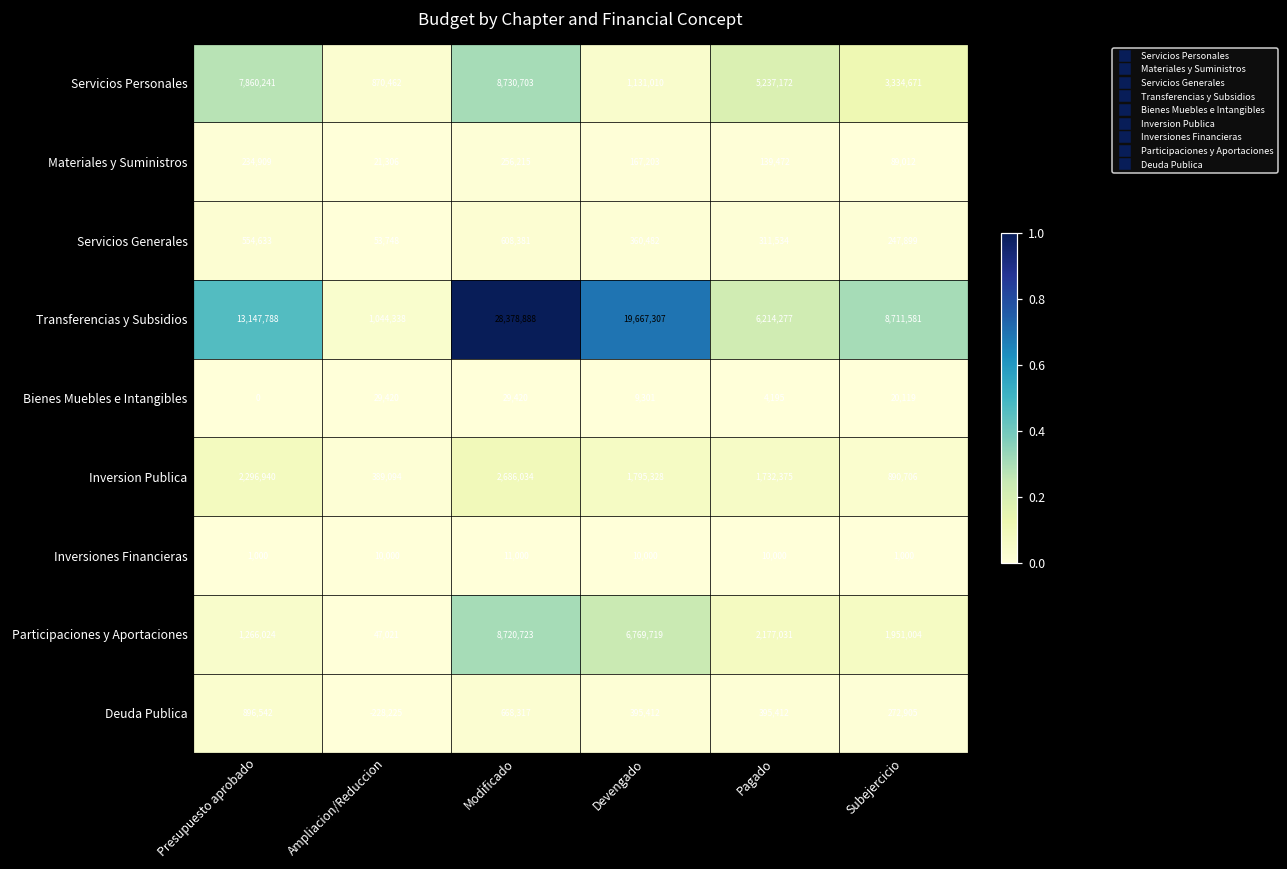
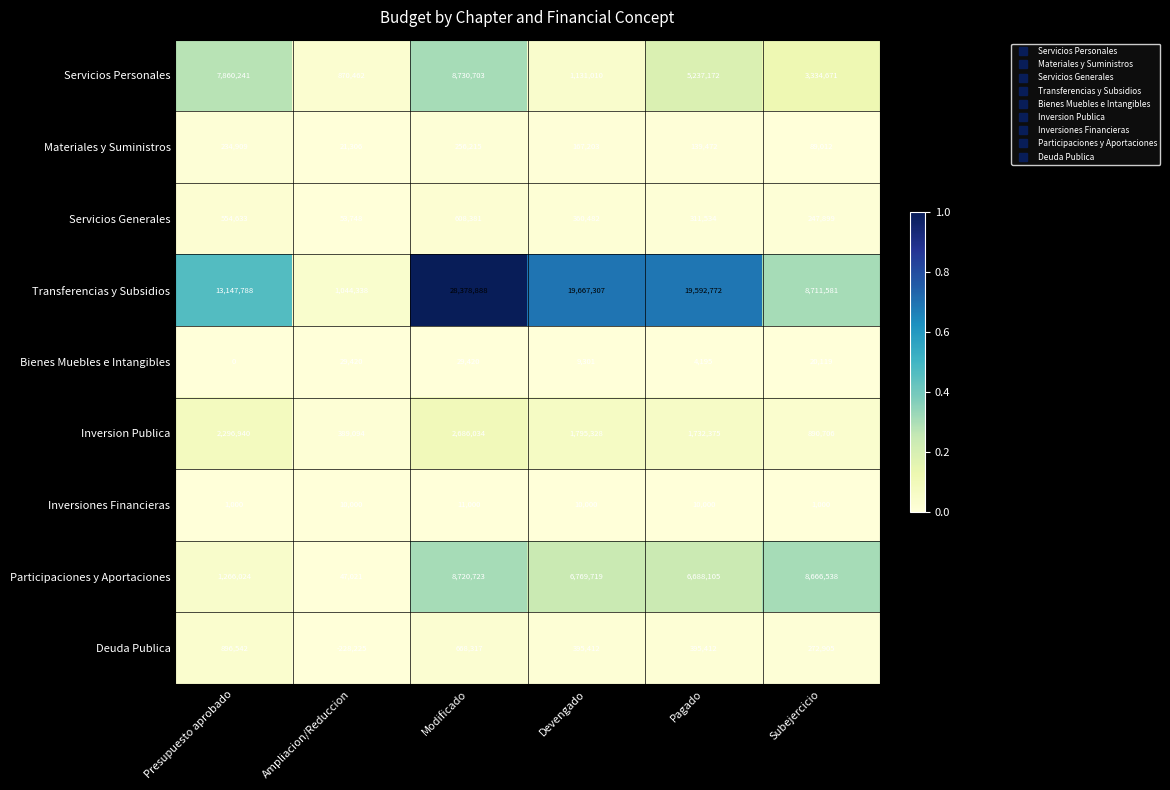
  {
    "Servicios Personales": {
      "Presupuesto aprobado": "7,860,241",
      "Modificado": "8,730,703",
      "Devengado": "1,131,010",
      "Pagado": "5,237,172",
      "Subejercicio": "3,334,671"
    },
    "Transferencias y Subsidios": {
      "Presupuesto aprobado": "13,147,788",
      "Ampliacion/Reduccion": "1,044,338",
      "Modificado": "28,378,888",
      "Devengado": "19,667,307",
-     "Pagado": "6,214,277",
+     "Pagado": "19,592,772",
      "Subejercicio": "8,711,581"
    },
    "Inversion Publica": {
      "Presupuesto aprobado": "2,296,940",
      "Modificado": "2,686,034",
      "Devengado": "1,795,328",
      "Pagado": "1,732,375"
    },
    "Participaciones y Aportaciones": {
      "Presupuesto aprobado": "1,266,024",
      "Modificado": "8,720,723",
      "Devengado": "6,769,719",
-     "Pagado": "2,177,031",
-     "Subejercicio": "1,951,004"
+     "Pagado": "6,688,105",
+     "Subejercicio": "8,666,538"
    },
    "Deuda Publica": {
      "Presupuesto aprobado": "896,542"
    }
  }
